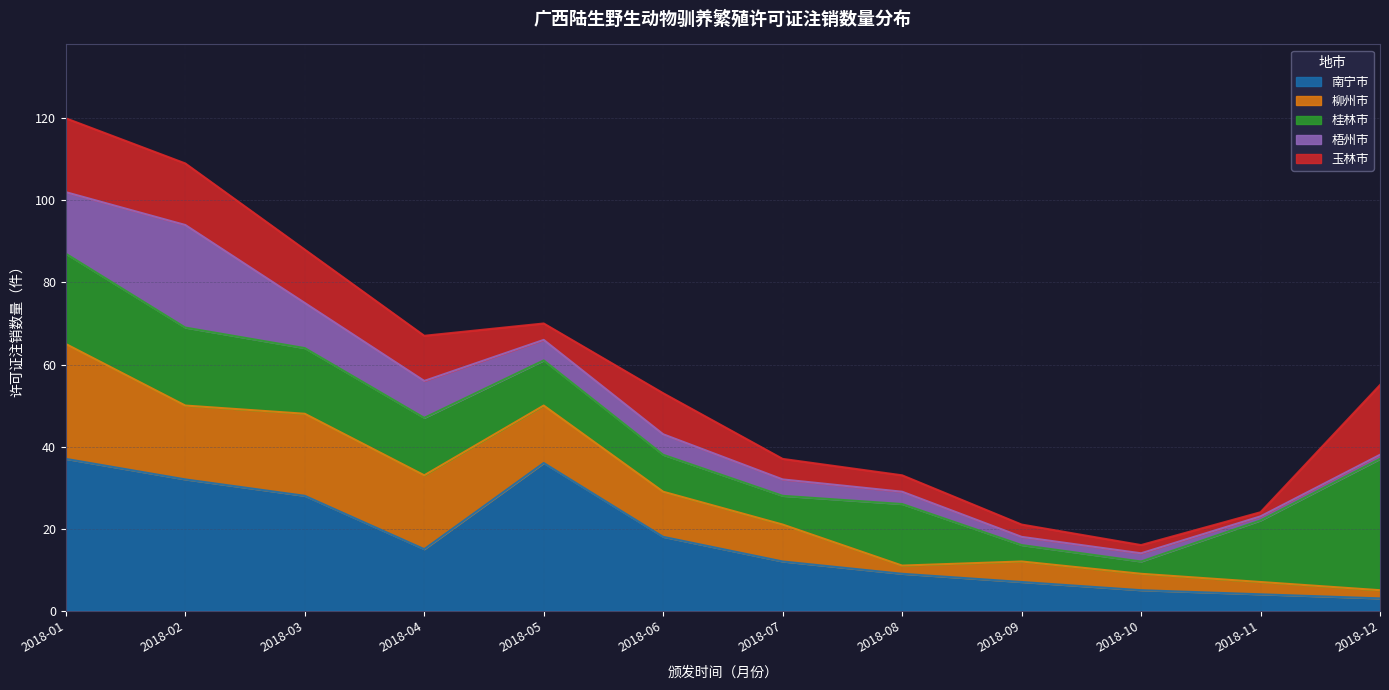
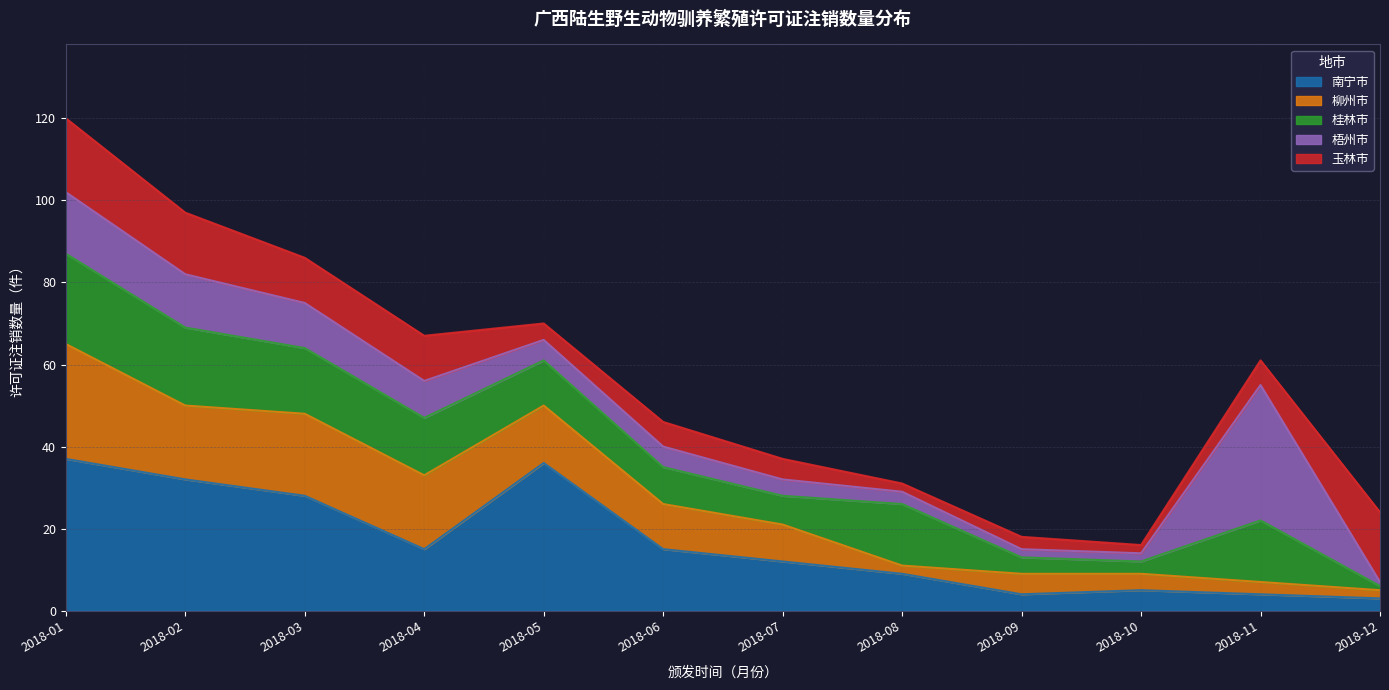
  {
    "南宁市": {
      "2018-01": 37,
      "2018-02": 32,
      "2018-03": 28,
      "2018-04": 15,
      "2018-05": 36,
-     "2018-06": 18,
+     "2018-06": 15,
      "2018-07": 12,
      "2018-08": 9,
-     "2018-09": 7,
+     "2018-09": 4,
      "2018-10": 5,
      "2018-11": 4,
      "2018-12": 3
    },
    "柳州市": {
      "2018-01": 28,
      "2018-02": 18,
      "2018-03": 20,
      "2018-04": 18,
      "2018-05": 14,
      "2018-06": 11,
      "2018-07": 9,
      "2018-08": 2,
      "2018-09": 5,
      "2018-10": 4,
      "2018-11": 3,
      "2018-12": 2
    },
    "桂林市": {
      "2018-01": 22,
      "2018-02": 19,
      "2018-03": 16,
      "2018-04": 14,
      "2018-05": 11,
      "2018-06": 9,
      "2018-07": 7,
      "2018-08": 15,
      "2018-09": 4,
      "2018-10": 3,
      "2018-11": 15,
-     "2018-12": 32
+     "2018-12": 1
    },
    "梧州市": {
      "2018-01": 15,
-     "2018-02": 25,
+     "2018-02": 13,
      "2018-03": 11,
      "2018-04": 9,
      "2018-05": 5,
      "2018-06": 5,
      "2018-07": 4,
      "2018-08": 3,
      "2018-09": 2,
      "2018-10": 2,
-     "2018-11": 1,
+     "2018-11": 33,
      "2018-12": 1
    },
    "玉林市": {
      "2018-01": 18,
      "2018-02": 15,
-     "2018-03": 13,
+     "2018-03": 11,
      "2018-04": 11,
      "2018-05": 4,
-     "2018-06": 10,
+     "2018-06": 6,
      "2018-07": 5,
-     "2018-08": 4,
+     "2018-08": 2,
      "2018-09": 3,
      "2018-10": 2,
-     "2018-11": 1,
+     "2018-11": 6,
      "2018-12": 17
    }
  }
